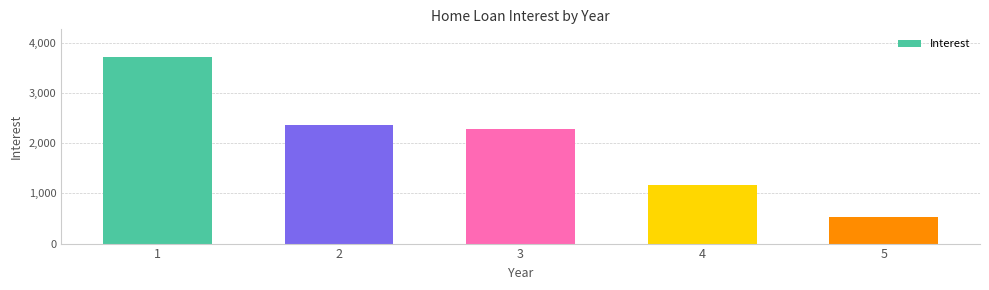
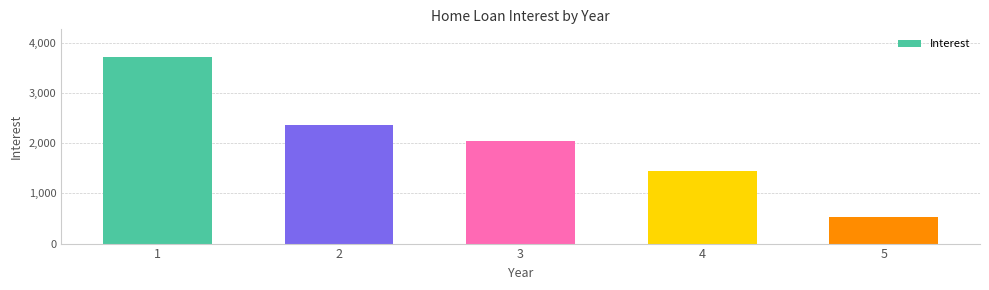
  {
    "1": "3,700",
    "2": "2,400",
-   "3": "2,300",
-   "4": "1,200",
+   "3": "2,000",
+   "4": "1,400",
    "5": "500"
  }
